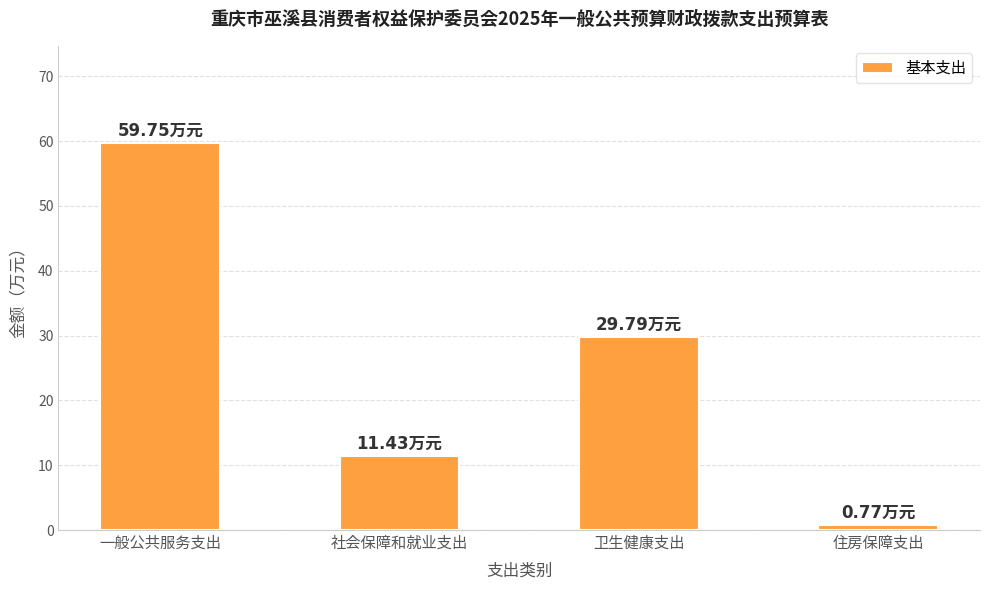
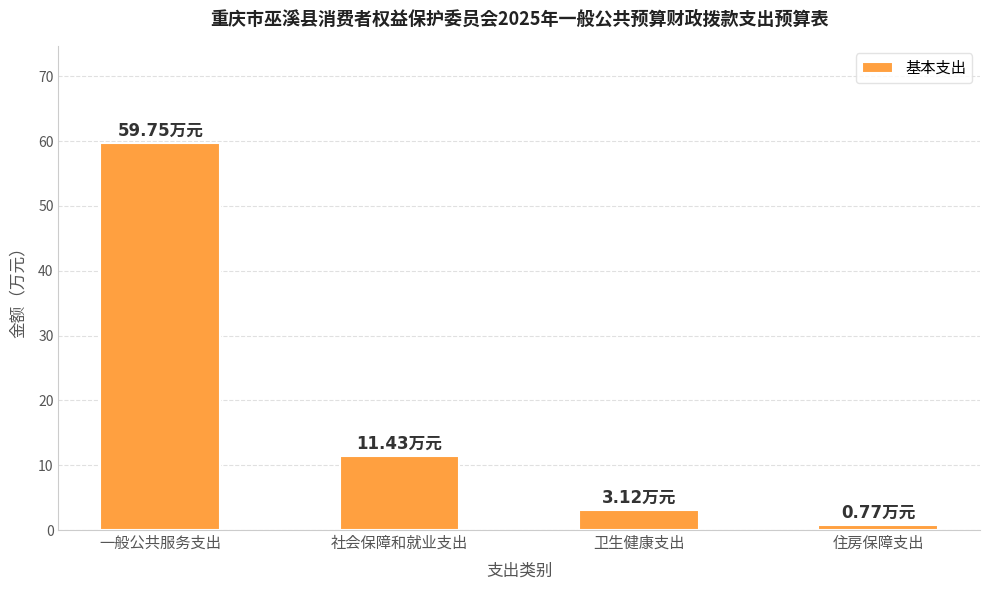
  {
    "一般公共服务支出": 59.75,
    "社会保障和就业支出": 11.43,
-   "卫生健康支出": 29.79,
+   "卫生健康支出": 3.12,
    "住房保障支出": 0.77
  }
